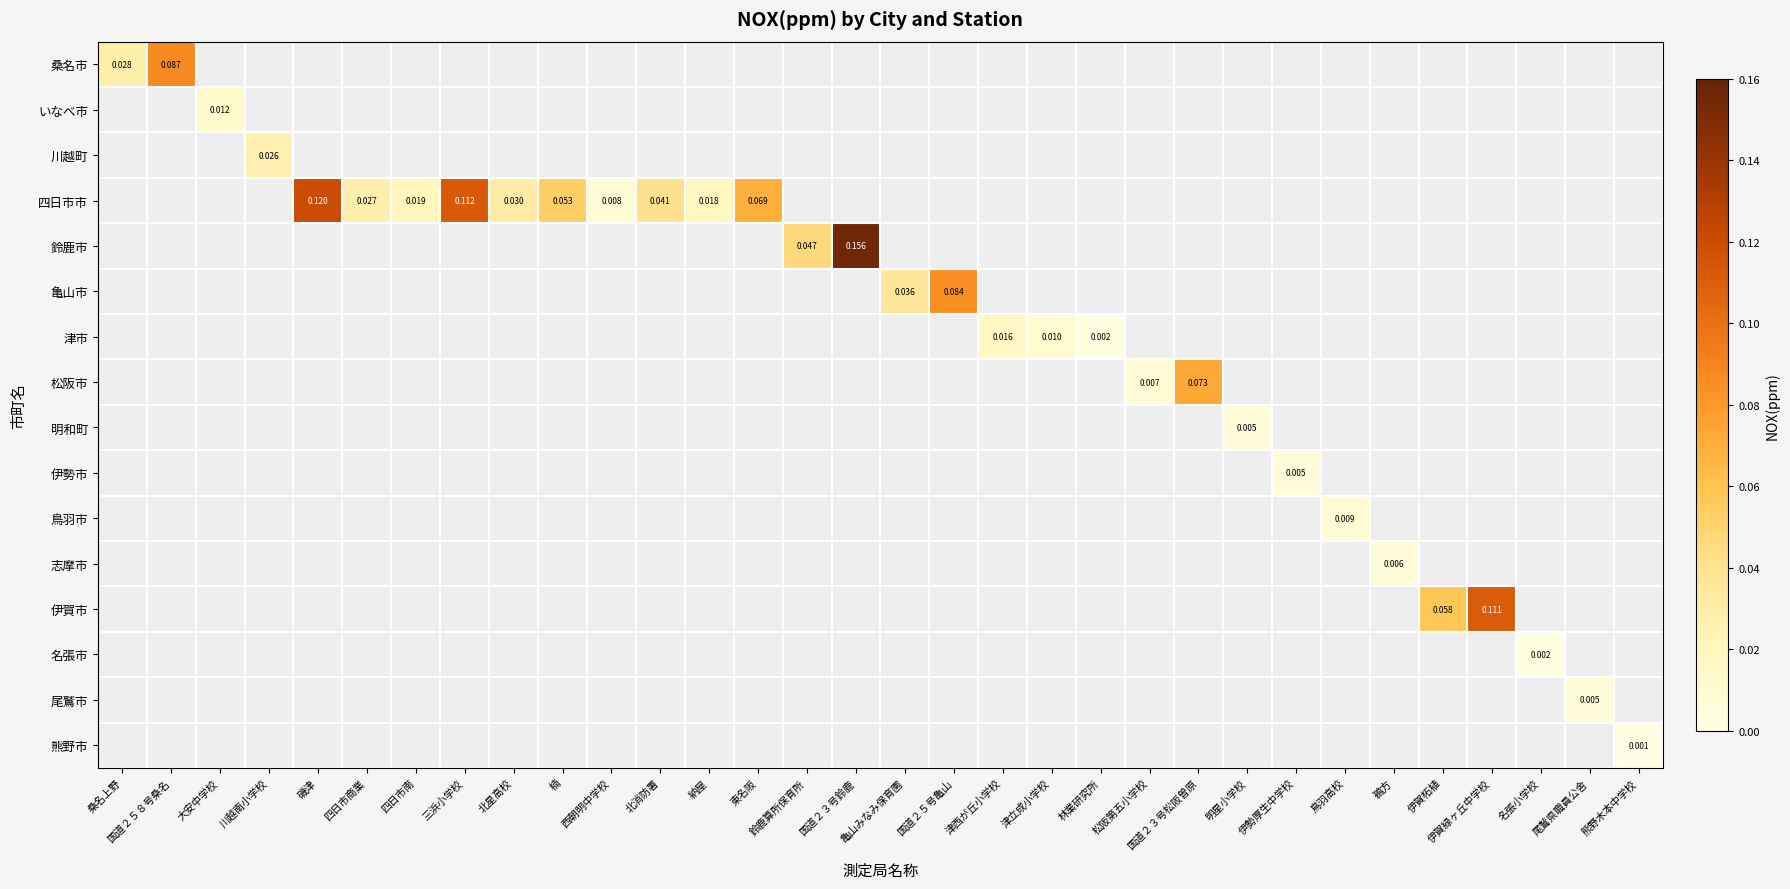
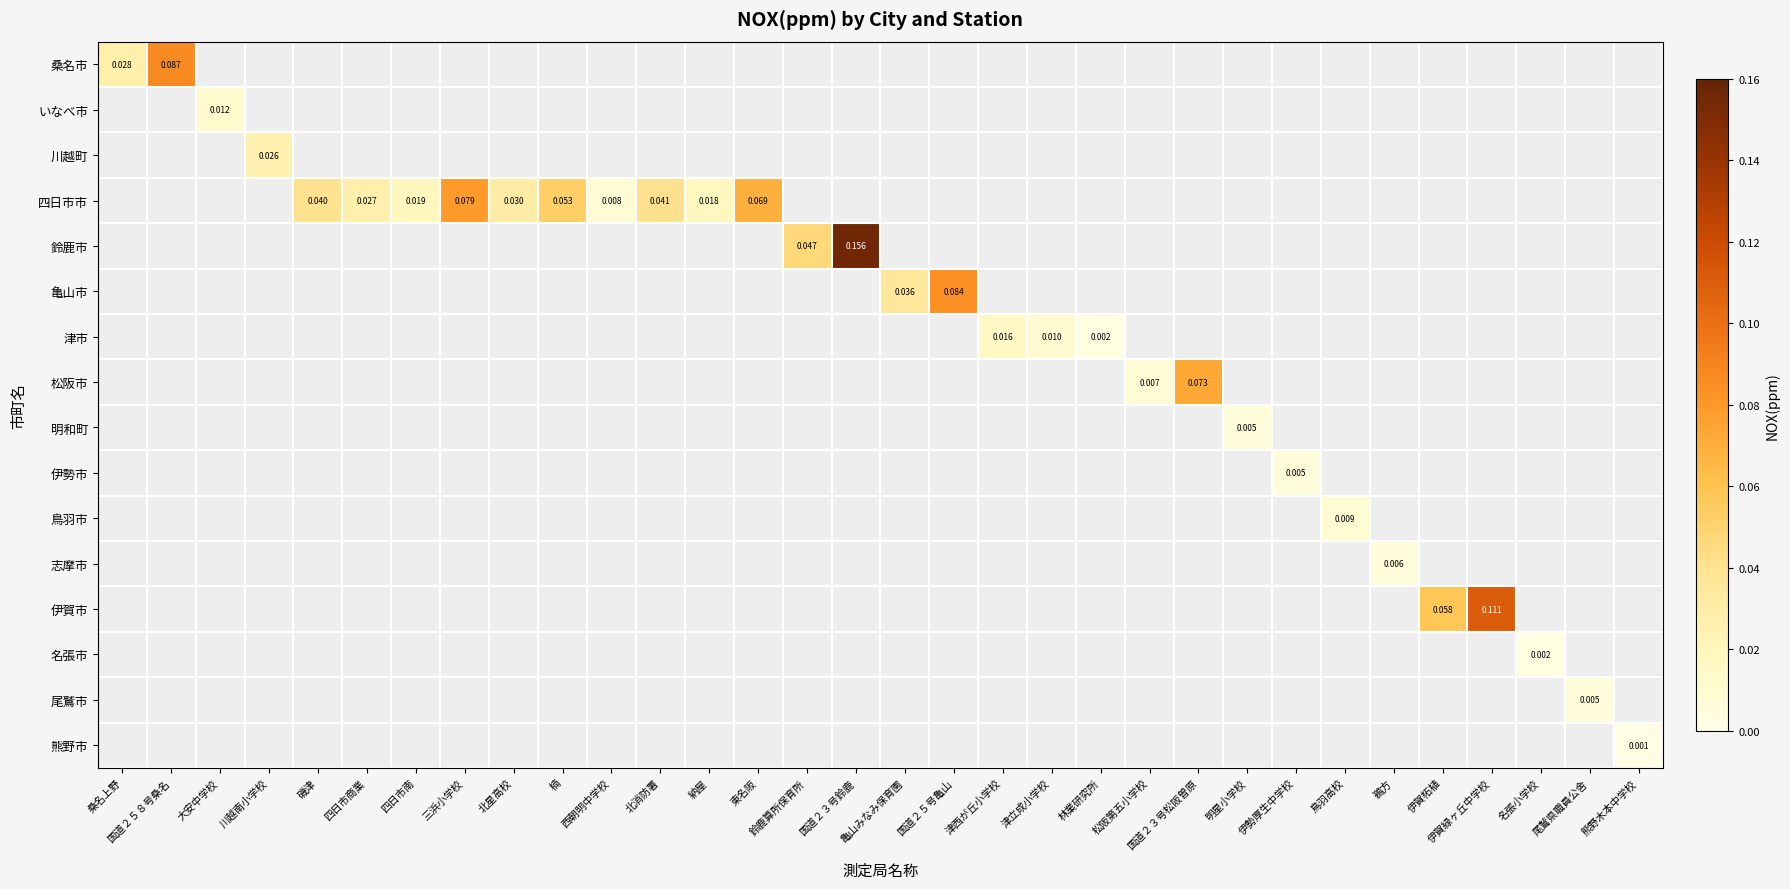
  {
    "桑名市": {
      "桑名上野": 0.028,
      "国道２５８号桑名": 0.087
    },
    "いなべ市": {
      "大安中学校": 0.012
    },
    "川越町": {
      "川越南小学校": 0.026
    },
    "四日市市": {
-     "磯津": 0.120,
+     "磯津": 0.040,
      "四日市商業": 0.027,
      "四日市南": 0.019,
-     "三浜小学校": 0.112,
+     "三浜小学校": 0.079,
      "北星高校": 0.030,
      "楠": 0.053,
      "西朝明中学校": 0.008,
      "北消防署": 0.041,
      "納屋": 0.018,
      "東名阪": 0.069
    },
    "鈴鹿市": {
      "鈴鹿算所保育所": 0.047,
      "国道２３号鈴鹿": 0.156
    },
    "亀山市": {
      "亀山みなみ保育園": 0.036,
      "国道２５号亀山": 0.084
    },
    "津市": {
      "津西が丘小学校": 0.016,
      "津立成小学校": 0.010,
      "林業研究所": 0.002
    },
    "松阪市": {
      "松阪第五小学校": 0.007,
      "国道２３号松阪曽原": 0.073
    },
    "明和町": {
      "明星小学校": 0.005
    },
    "伊勢市": {
      "伊勢厚生中学校": 0.005
    },
    "鳥羽市": {
      "鳥羽高校": 0.009
    },
    "志摩市": {
      "鵜方": 0.006
    },
    "伊賀市": {
      "伊賀柘植": 0.058,
      "伊賀緑ヶ丘中学校": 0.111
    },
    "名張市": {
      "名張小学校": 0.002
    },
    "尾鷲市": {
      "尾鷲県職員公舎": 0.005
    },
    "熊野市": {
      "熊野木本中学校": 0.001
    }
  }
